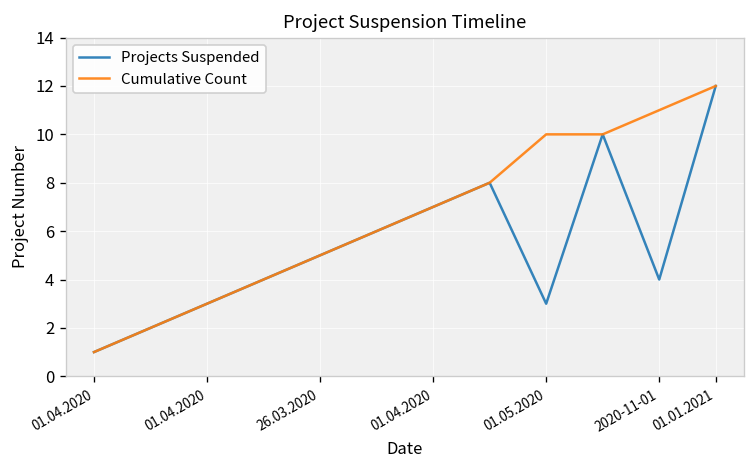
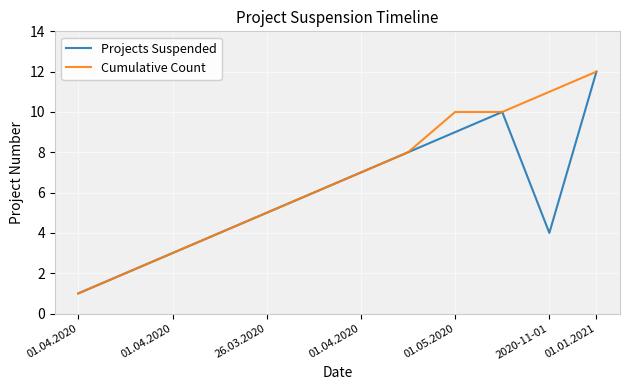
  {
    "Projects Suspended": {
-     "01.05.2020": 3,
+     "01.05.2020": 9,
      "2020-11-01": 4
    },
    "Cumulative Count": {
      "01.05.2020": 10,
      "2020-11-01": 11
    }
  }
